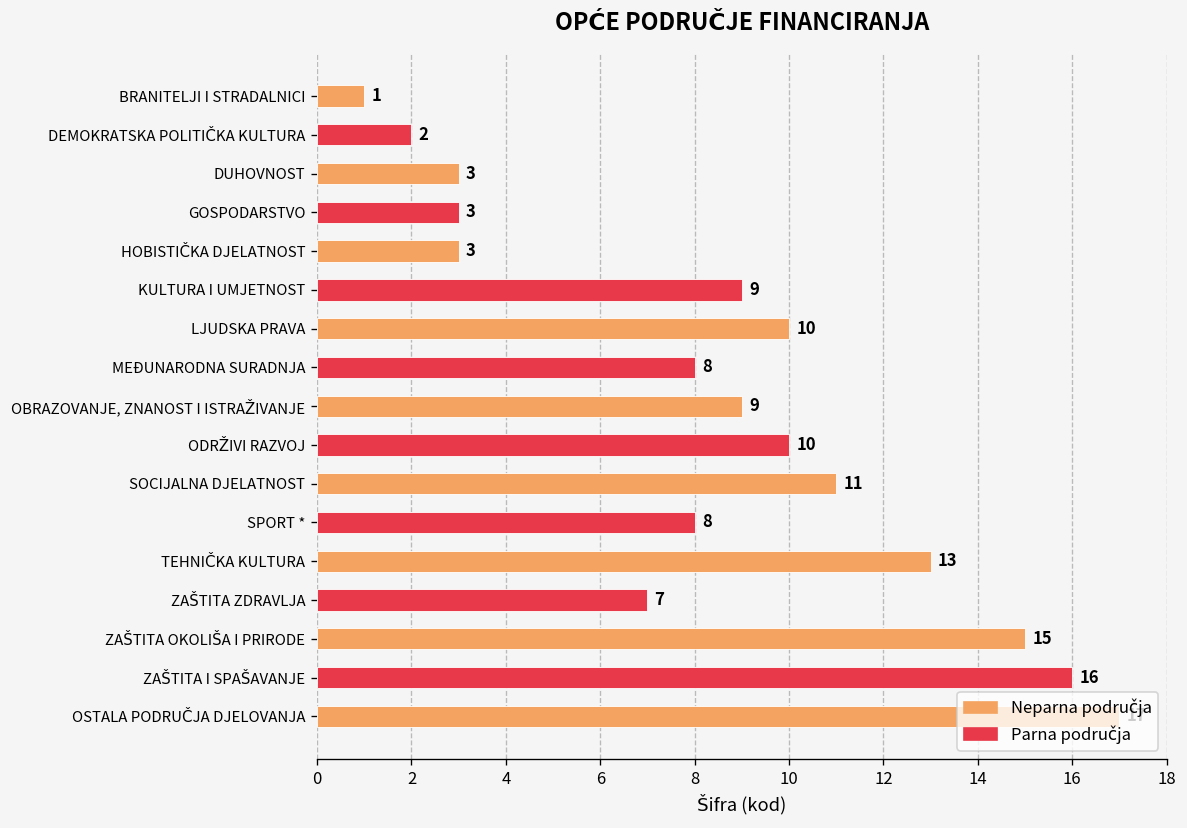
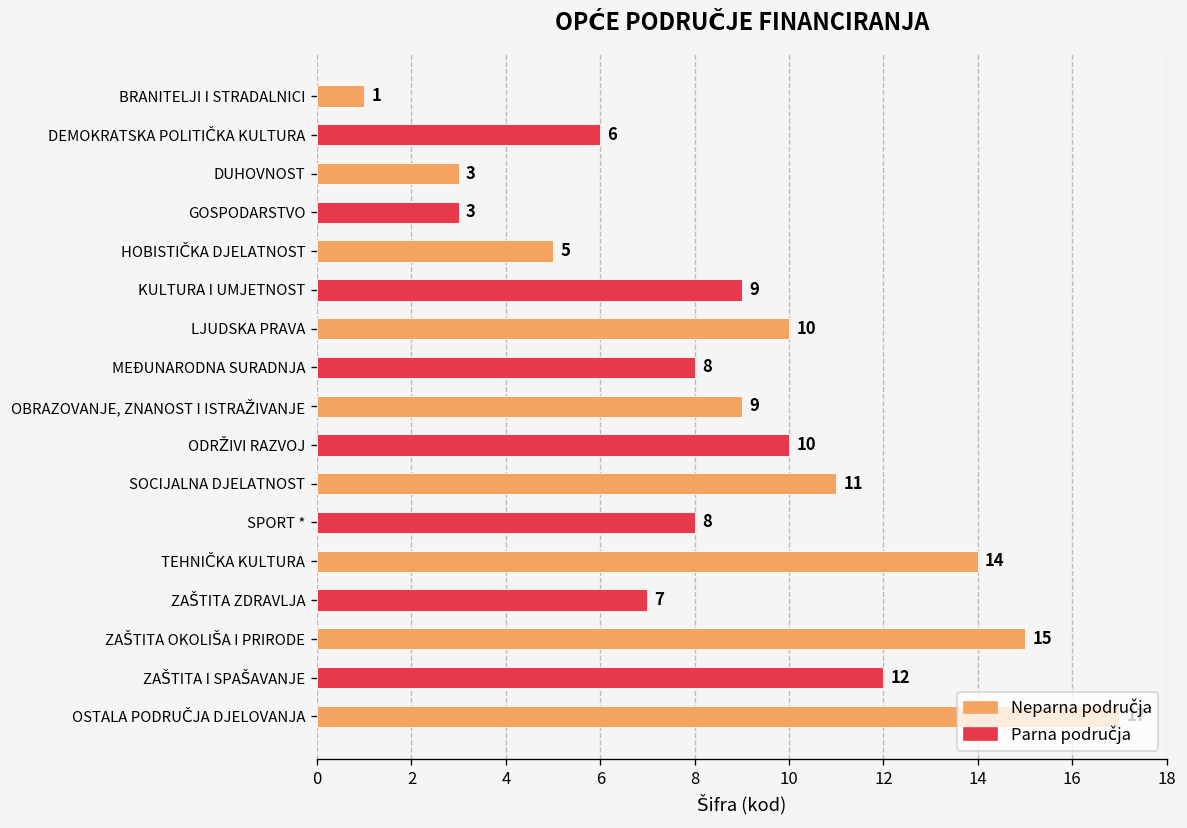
  {
    "BRANITELJI I STRADALNICI": 1,
-   "DEMOKRATSKA POLITIČKA KULTURA": 2,
+   "DEMOKRATSKA POLITIČKA KULTURA": 6,
    "DUHOVNOST": 3,
    "GOSPODARSTVO": 3,
-   "HOBISTIČKA DJELATNOST": 3,
+   "HOBISTIČKA DJELATNOST": 5,
    "KULTURA I UMJETNOST": 9,
    "LJUDSKA PRAVA": 10,
    "MEĐUNARODNA SURADNJA": 8,
    "OBRAZOVANJE, ZNANOST I ISTRAŽIVANJE": 9,
    "ODRŽIVI RAZVOJ": 10,
    "SOCIJALNA DJELATNOST": 11,
    "SPORT *": 8,
-   "TEHNIČKA KULTURA": 13,
+   "TEHNIČKA KULTURA": 14,
    "ZAŠTITA ZDRAVLJA": 7,
    "ZAŠTITA OKOLIŠA I PRIRODE": 15,
-   "ZAŠTITA I SPAŠAVANJE": 16
+   "ZAŠTITA I SPAŠAVANJE": 12
  }
